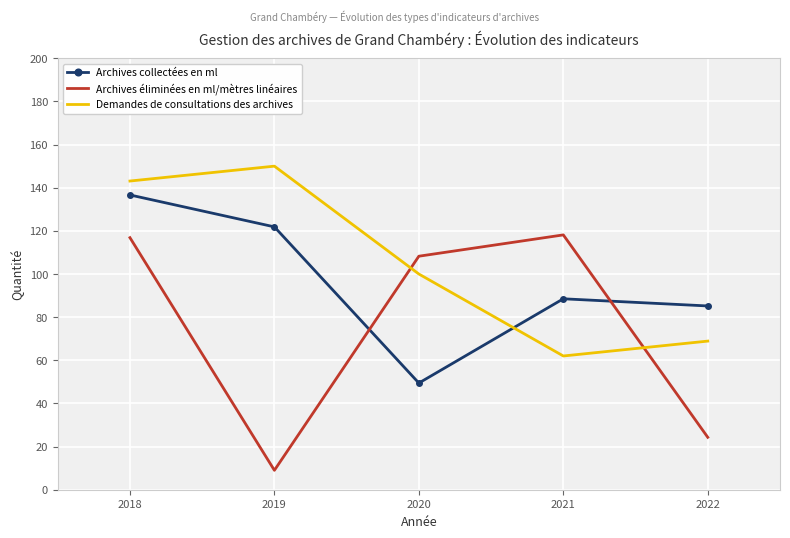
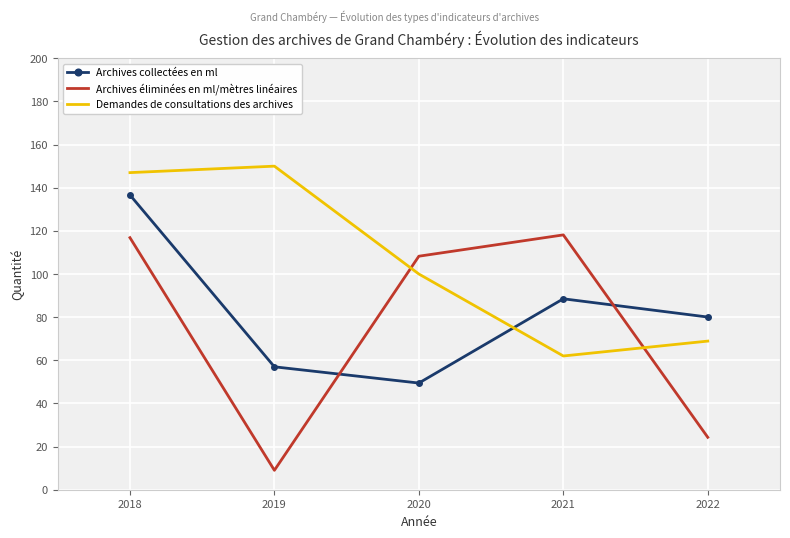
  {
    "Archives collectées en ml": {
      "2018": 137,
-     "2019": 122,
+     "2019": 57,
      "2020": 49,
      "2021": 89,
-     "2022": 85
+     "2022": 80
    },
    "Archives éliminées en ml/mètres linéaires": {
      "2018": 117,
      "2019": 9,
      "2020": 108,
      "2021": 118,
      "2022": 24
    },
    "Demandes de consultations des archives": {
-     "2018": 143,
+     "2018": 147,
      "2019": 150,
      "2020": 100,
      "2021": 62,
      "2022": 69
    }
  }
